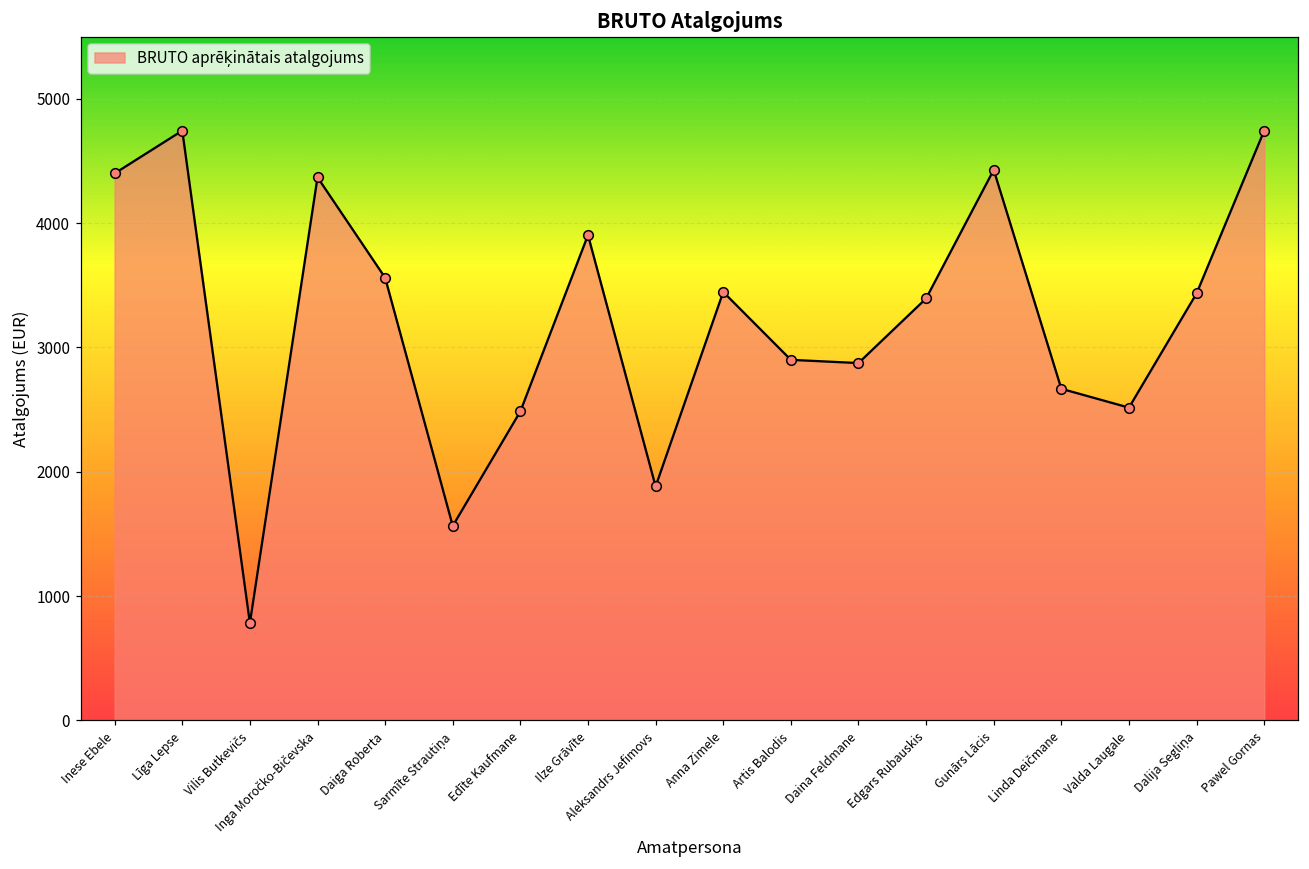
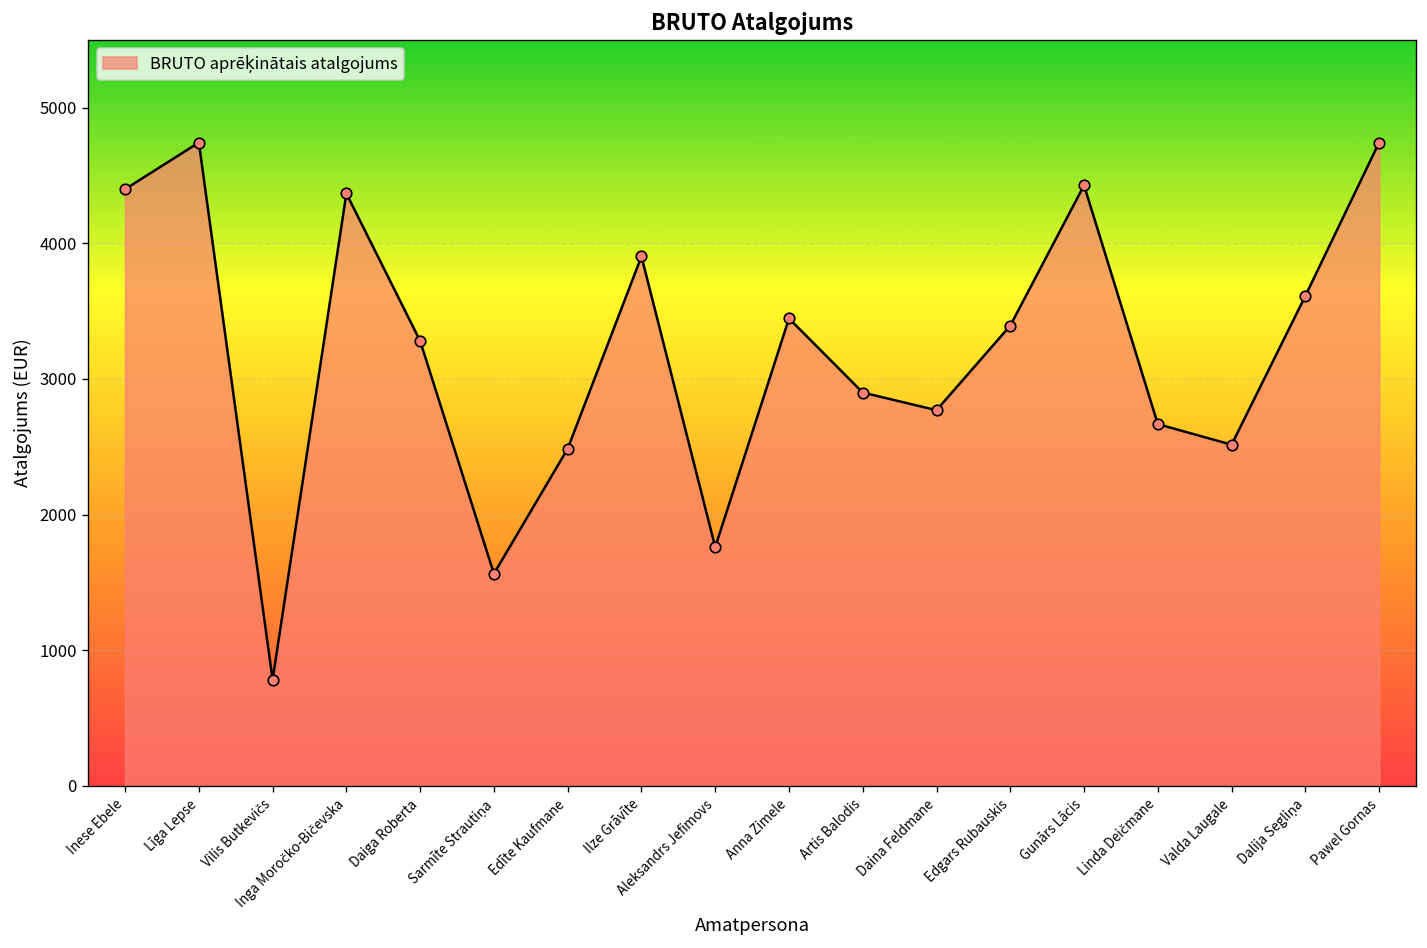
  {
    "Inese Ebele": 4400,
    "Līga Lepse": 4740,
    "Vilis Butkevičs": 780,
    "Inga Moročko-Bičevska": 4370,
-   "Daiga Roberta": 3560,
+   "Daiga Roberta": 3280,
    "Sarmīte Strautiņa": 1560,
    "Edīte Kaufmane": 2490,
    "Ilze Grāvīte": 3900,
-   "Aleksandrs Jefimovs": 1880,
+   "Aleksandrs Jefimovs": 1760,
    "Anna Zimele": 3450,
    "Artis Balodis": 2900,
-   "Daina Feldmane": 2870,
+   "Daina Feldmane": 2770,
    "Edgars Rubauskis": 3390,
    "Gunārs Lācis": 4430,
    "Linda Deičmane": 2670,
    "Valda Laugale": 2520,
-   "Dalija Segliņa": 3430,
+   "Dalija Segliņa": 3610,
    "Pawel Gornas": 4740
  }
